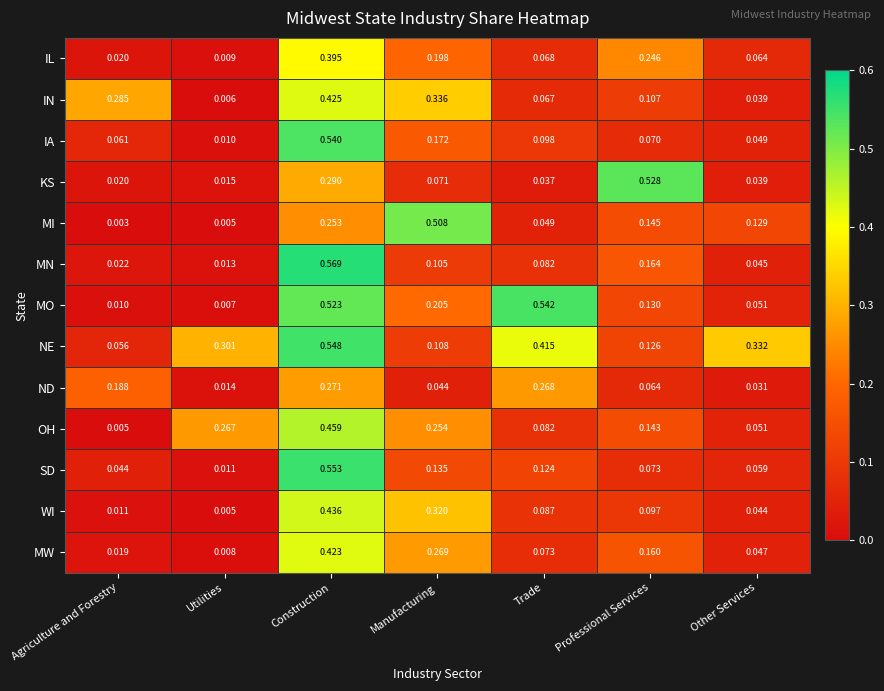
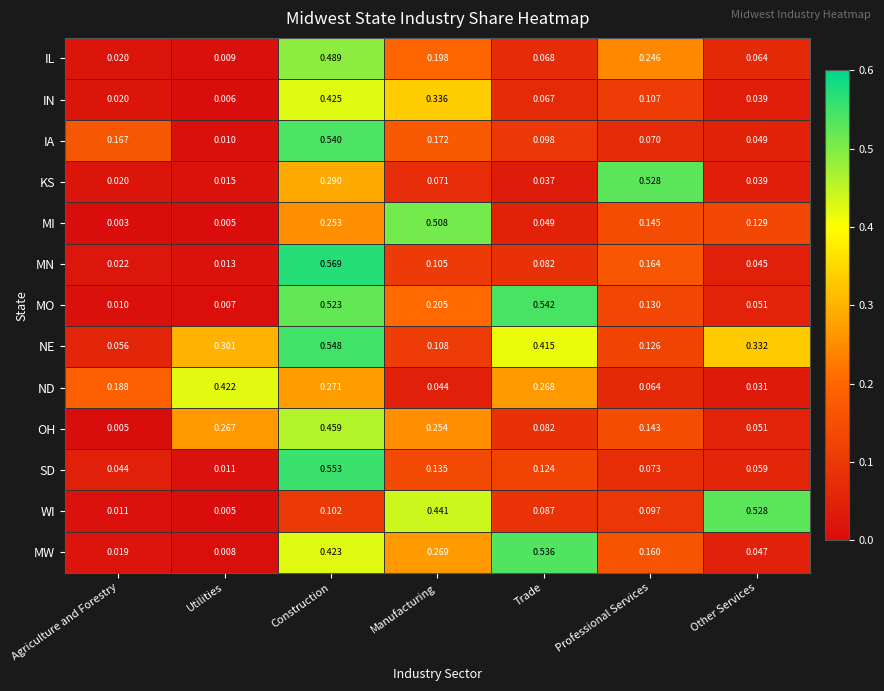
  {
    "IL": {
      "Agriculture and Forestry": 0.020,
      "Utilities": 0.009,
-     "Construction": 0.395,
+     "Construction": 0.489,
      "Manufacturing": 0.198,
      "Trade": 0.068,
      "Professional Services": 0.246,
      "Other Services": 0.064
    },
    "IN": {
-     "Agriculture and Forestry": 0.285,
+     "Agriculture and Forestry": 0.020,
      "Utilities": 0.006,
      "Construction": 0.425,
      "Manufacturing": 0.336,
      "Trade": 0.067,
      "Professional Services": 0.107,
      "Other Services": 0.039
    },
    "IA": {
-     "Agriculture and Forestry": 0.061,
+     "Agriculture and Forestry": 0.167,
      "Utilities": 0.010,
      "Construction": 0.540,
      "Manufacturing": 0.172,
      "Trade": 0.098,
      "Professional Services": 0.070,
      "Other Services": 0.049
    },
    "KS": {
      "Agriculture and Forestry": 0.020,
      "Utilities": 0.015,
      "Construction": 0.290,
      "Manufacturing": 0.071,
      "Trade": 0.037,
      "Professional Services": 0.528,
      "Other Services": 0.039
    },
    "MI": {
      "Agriculture and Forestry": 0.003,
      "Utilities": 0.005,
      "Construction": 0.253,
      "Manufacturing": 0.508,
      "Trade": 0.049,
      "Professional Services": 0.145,
      "Other Services": 0.129
    },
    "MN": {
      "Agriculture and Forestry": 0.022,
      "Utilities": 0.013,
      "Construction": 0.569,
      "Manufacturing": 0.105,
      "Trade": 0.082,
      "Professional Services": 0.164,
      "Other Services": 0.045
    },
    "MO": {
      "Agriculture and Forestry": 0.010,
      "Utilities": 0.007,
      "Construction": 0.523,
      "Manufacturing": 0.205,
      "Trade": 0.542,
      "Professional Services": 0.130,
      "Other Services": 0.051
    },
    "NE": {
      "Agriculture and Forestry": 0.056,
      "Utilities": 0.301,
      "Construction": 0.548,
      "Manufacturing": 0.108,
      "Trade": 0.415,
      "Professional Services": 0.126,
      "Other Services": 0.332
    },
    "ND": {
      "Agriculture and Forestry": 0.188,
-     "Utilities": 0.014,
+     "Utilities": 0.422,
      "Construction": 0.271,
      "Manufacturing": 0.044,
      "Trade": 0.268,
      "Professional Services": 0.064,
      "Other Services": 0.031
    },
    "OH": {
      "Agriculture and Forestry": 0.005,
      "Utilities": 0.267,
      "Construction": 0.459,
      "Manufacturing": 0.254,
      "Trade": 0.082,
      "Professional Services": 0.143,
      "Other Services": 0.051
    },
    "SD": {
      "Agriculture and Forestry": 0.044,
      "Utilities": 0.011,
      "Construction": 0.553,
      "Manufacturing": 0.135,
      "Trade": 0.124,
      "Professional Services": 0.073,
      "Other Services": 0.059
    },
    "WI": {
      "Agriculture and Forestry": 0.011,
      "Utilities": 0.005,
-     "Construction": 0.436,
-     "Manufacturing": 0.320,
+     "Construction": 0.102,
+     "Manufacturing": 0.441,
      "Trade": 0.087,
      "Professional Services": 0.097,
-     "Other Services": 0.044
+     "Other Services": 0.528
    },
    "MW": {
      "Agriculture and Forestry": 0.019,
      "Utilities": 0.008,
      "Construction": 0.423,
      "Manufacturing": 0.269,
-     "Trade": 0.073,
+     "Trade": 0.536,
      "Professional Services": 0.160,
      "Other Services": 0.047
    }
  }
